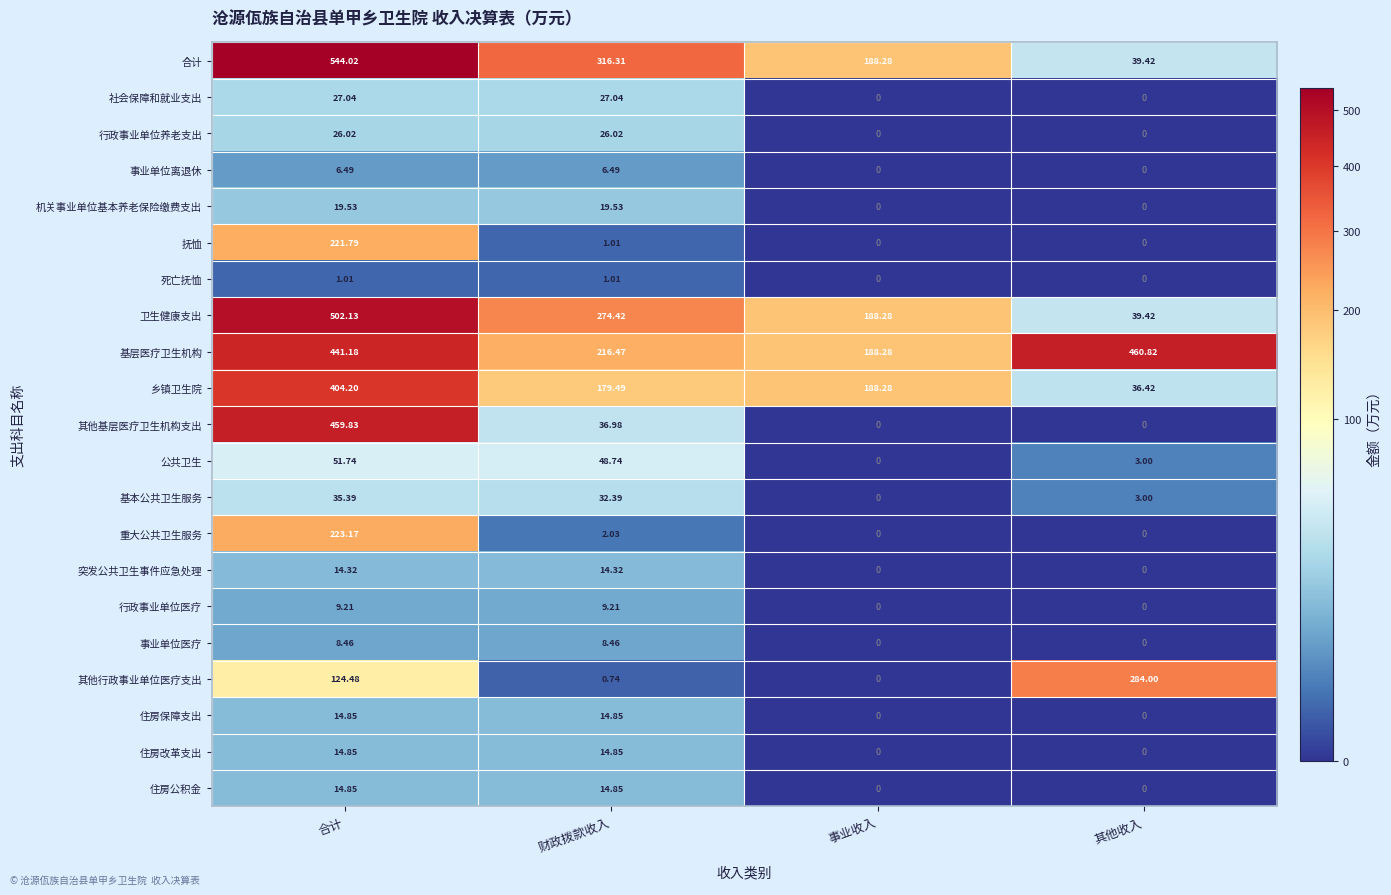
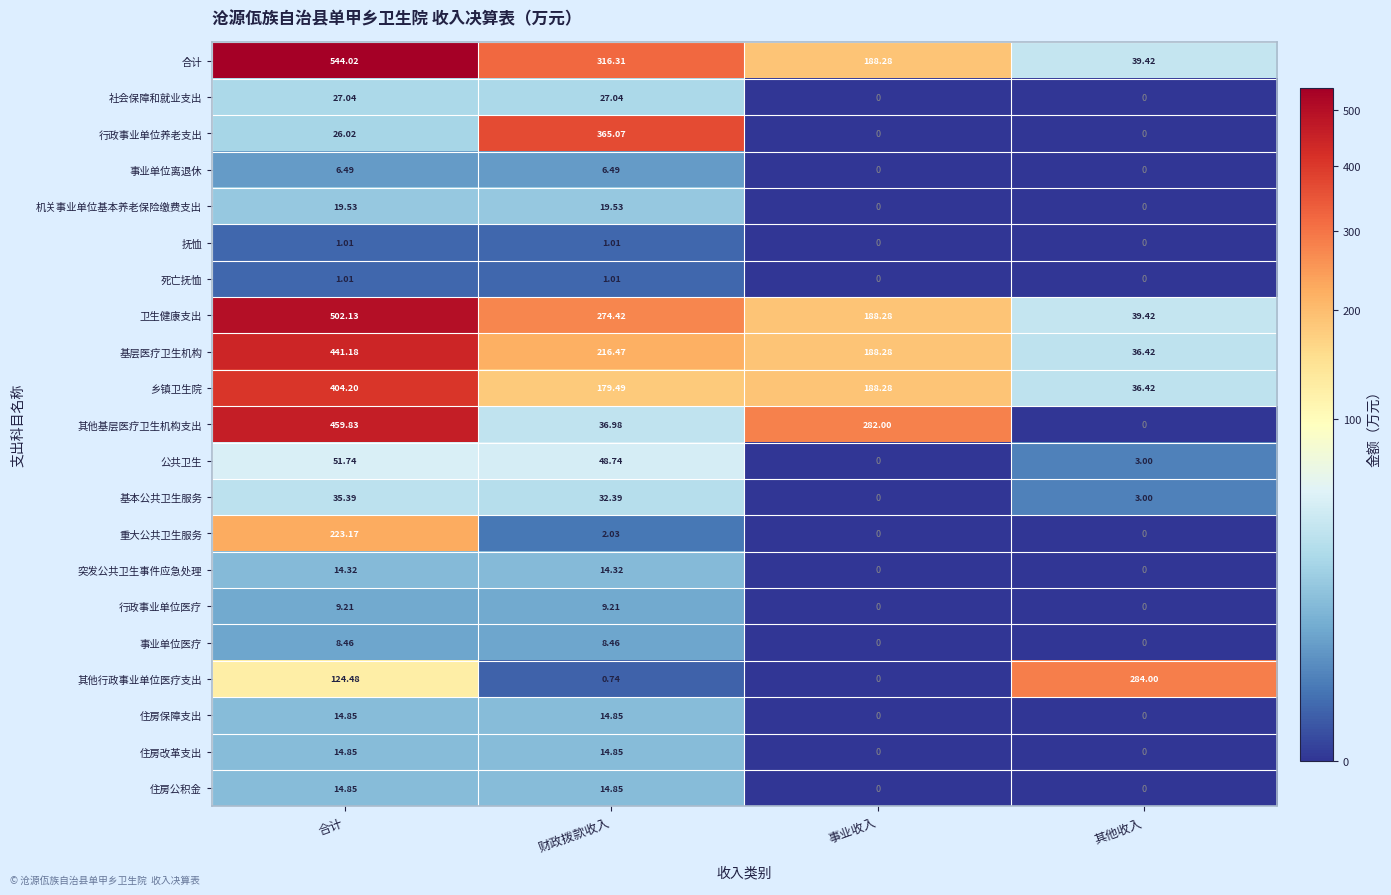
  {
    "合计": {
      "合计": 544.02,
      "财政拨款收入": 316.31,
      "事业收入": 188.28,
      "其他收入": 39.42
    },
    "社会保障和就业支出": {
      "合计": 27.04,
      "财政拨款收入": 27.04,
      "事业收入": 0,
      "其他收入": 0
    },
    "行政事业单位养老支出": {
      "合计": 26.02,
-     "财政拨款收入": 26.02,
+     "财政拨款收入": 365.07,
      "事业收入": 0,
      "其他收入": 0
    },
    "事业单位离退休": {
      "合计": 6.49,
      "财政拨款收入": 6.49,
      "事业收入": 0,
      "其他收入": 0
    },
    "机关事业单位基本养老保险缴费支出": {
      "合计": 19.53,
      "财政拨款收入": 19.53,
      "事业收入": 0,
      "其他收入": 0
    },
    "抚恤": {
-     "合计": 221.79,
+     "合计": 1.01,
      "财政拨款收入": 1.01,
      "事业收入": 0,
      "其他收入": 0
    },
    "死亡抚恤": {
      "合计": 1.01,
      "财政拨款收入": 1.01,
      "事业收入": 0,
      "其他收入": 0
    },
    "卫生健康支出": {
      "合计": 502.13,
      "财政拨款收入": 274.42,
      "事业收入": 188.28,
      "其他收入": 39.42
    },
    "基层医疗卫生机构": {
      "合计": 441.18,
      "财政拨款收入": 216.47,
      "事业收入": 188.28,
-     "其他收入": 460.82
+     "其他收入": 36.42
    },
    "乡镇卫生院": {
      "合计": 404.20,
      "财政拨款收入": 179.49,
      "事业收入": 188.28,
      "其他收入": 36.42
    },
    "其他基层医疗卫生机构支出": {
      "合计": 459.83,
      "财政拨款收入": 36.98,
-     "事业收入": 0,
+     "事业收入": 282.00,
      "其他收入": 0
    },
    "公共卫生": {
      "合计": 51.74,
      "财政拨款收入": 48.74,
      "事业收入": 0,
      "其他收入": 3.00
    },
    "基本公共卫生服务": {
      "合计": 35.39,
      "财政拨款收入": 32.39,
      "事业收入": 0,
      "其他收入": 3.00
    },
    "重大公共卫生服务": {
      "合计": 223.17,
      "财政拨款收入": 2.03,
      "事业收入": 0,
      "其他收入": 0
    },
    "突发公共卫生事件应急处理": {
      "合计": 14.32,
      "财政拨款收入": 14.32,
      "事业收入": 0,
      "其他收入": 0
    },
    "行政事业单位医疗": {
      "合计": 9.21,
      "财政拨款收入": 9.21,
      "事业收入": 0,
      "其他收入": 0
    },
    "事业单位医疗": {
      "合计": 8.46,
      "财政拨款收入": 8.46,
      "事业收入": 0,
      "其他收入": 0
    },
    "其他行政事业单位医疗支出": {
      "合计": 124.48,
      "财政拨款收入": 0.74,
      "事业收入": 0,
      "其他收入": 284.00
    },
    "住房保障支出": {
      "合计": 14.85,
      "财政拨款收入": 14.85,
      "事业收入": 0,
      "其他收入": 0
    },
    "住房改革支出": {
      "合计": 14.85,
      "财政拨款收入": 14.85,
      "事业收入": 0,
      "其他收入": 0
    },
    "住房公积金": {
      "合计": 14.85,
      "财政拨款收入": 14.85,
      "事业收入": 0,
      "其他收入": 0
    }
  }
